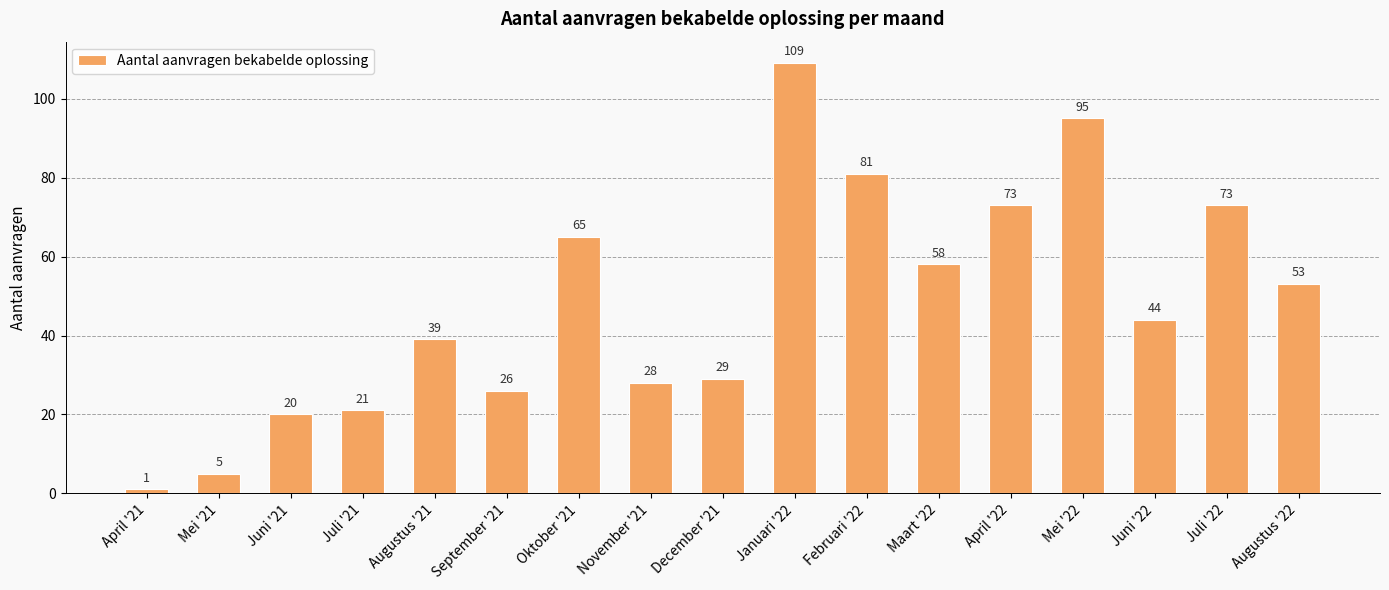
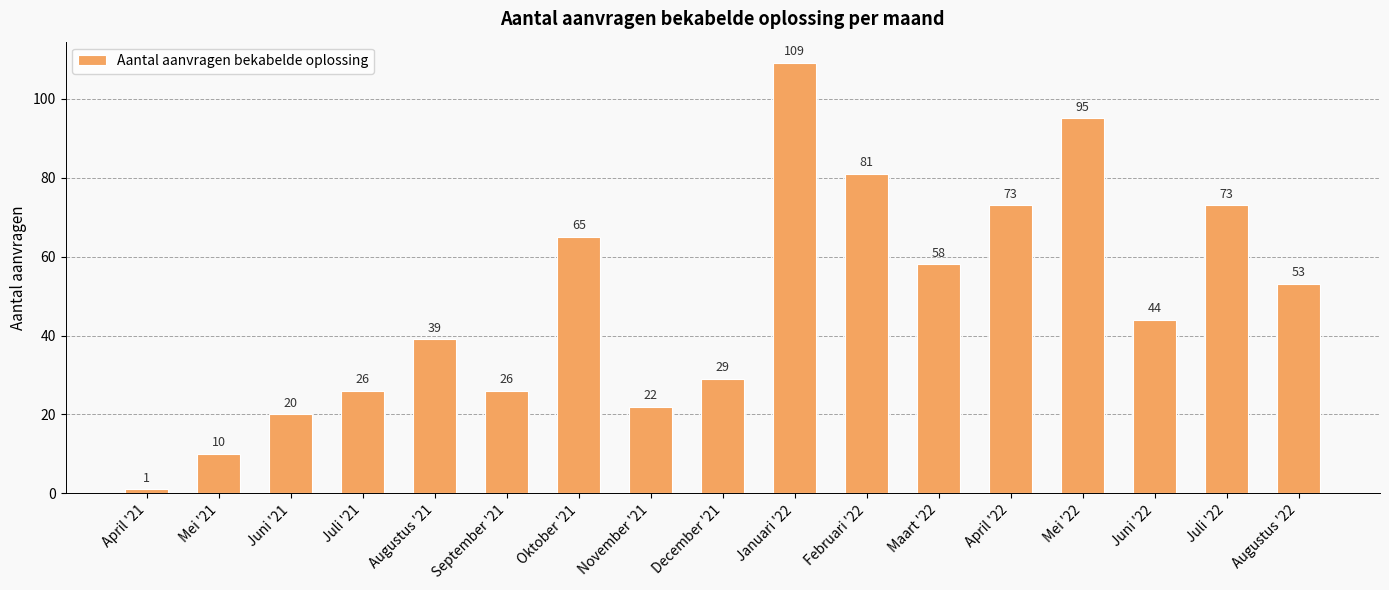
  {
    "April '21": 1,
-   "Mei '21": 5,
+   "Mei '21": 10,
    "Juni '21": 20,
-   "Juli '21": 21,
+   "Juli '21": 26,
    "Augustus '21": 39,
    "September '21": 26,
    "Oktober '21": 65,
-   "November '21": 28,
+   "November '21": 22,
    "December '21": 29,
    "Januari '22": 109,
    "Februari '22": 81,
    "Maart '22": 58,
    "April '22": 73,
    "Mei '22": 95,
    "Juni '22": 44,
    "Juli '22": 73,
    "Augustus '22": 53
  }
